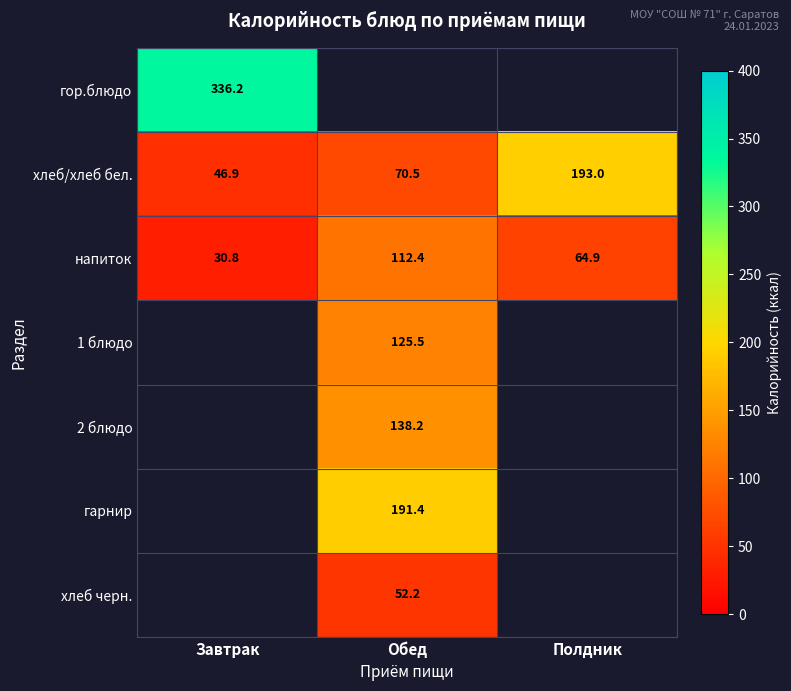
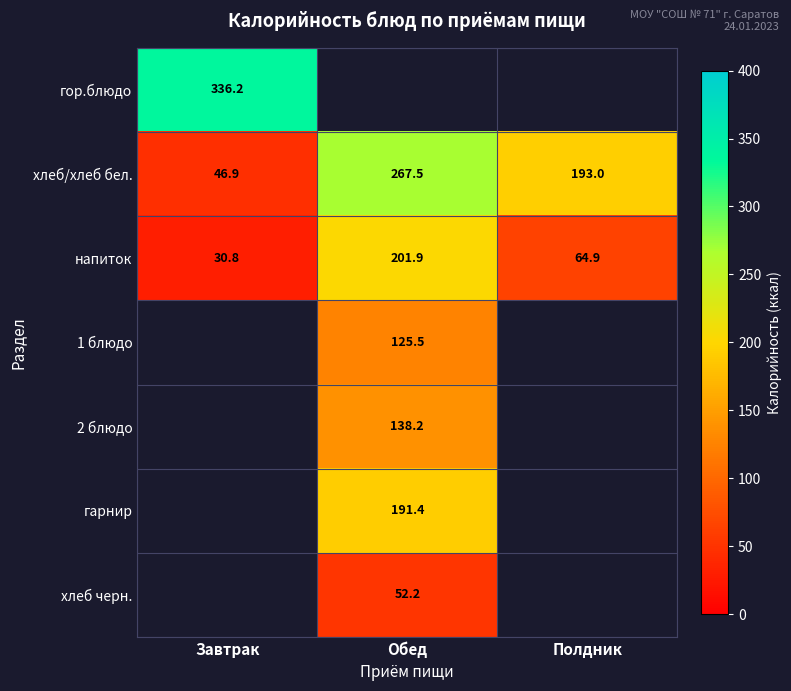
  {
    "гор.блюдо": {
      "Завтрак": 336.2
    },
    "хлеб/хлеб бел.": {
      "Завтрак": 46.9,
-     "Обед": 70.5,
+     "Обед": 267.5,
      "Полдник": 193.0
    },
    "напиток": {
      "Завтрак": 30.8,
-     "Обед": 112.4,
+     "Обед": 201.9,
      "Полдник": 64.9
    },
    "1 блюдо": {
      "Обед": 125.5
    },
    "2 блюдо": {
      "Обед": 138.2
    },
    "гарнир": {
      "Обед": 191.4
    },
    "хлеб черн.": {
      "Обед": 52.2
    }
  }
